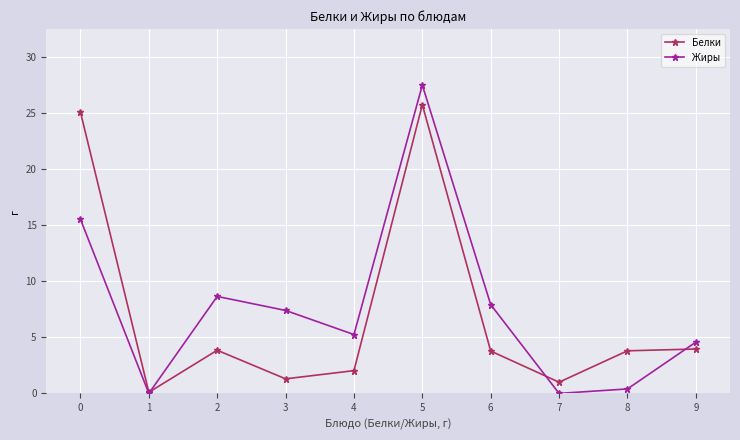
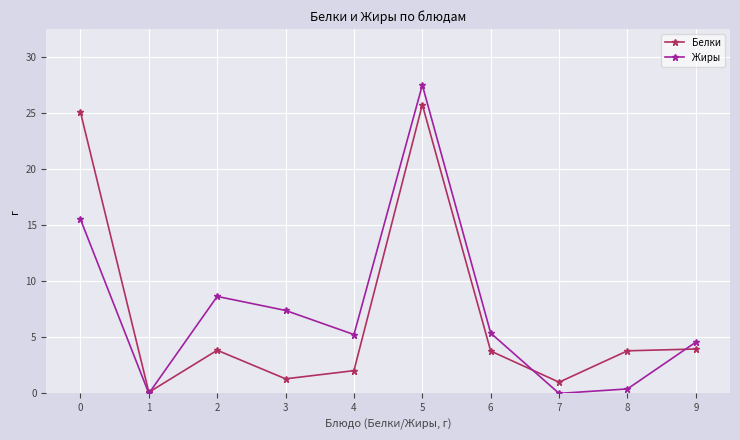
  {
    "Белки": {
      "0": 25.1,
      "2": 3.9,
      "3": 1.3,
      "4": 2.0,
      "5": 25.8,
      "6": 3.8,
      "7": 1.0,
      "8": 3.8,
      "9": 4.0
    },
    "Жиры": {
      "0": 15.5,
      "2": 8.7,
      "3": 7.4,
      "4": 5.3,
      "5": 27.5,
-     "6": 7.9,
+     "6": 5.4,
      "7": 0.0,
      "8": 0.4,
      "9": 4.6
    }
  }
